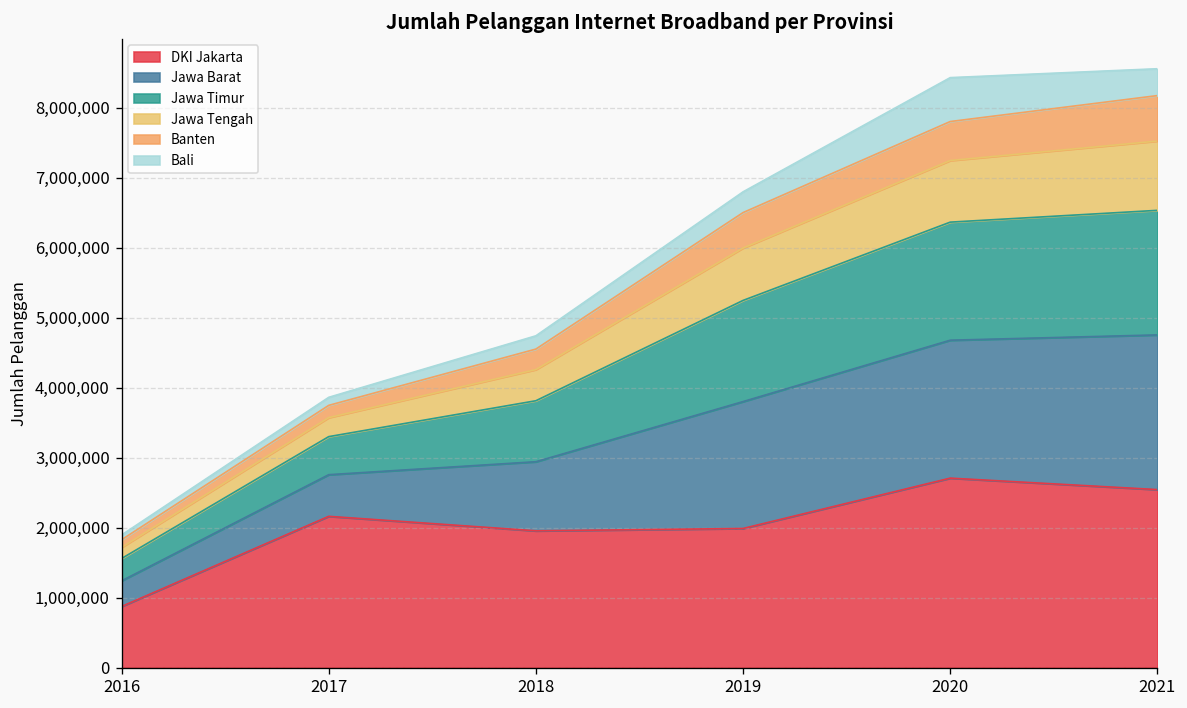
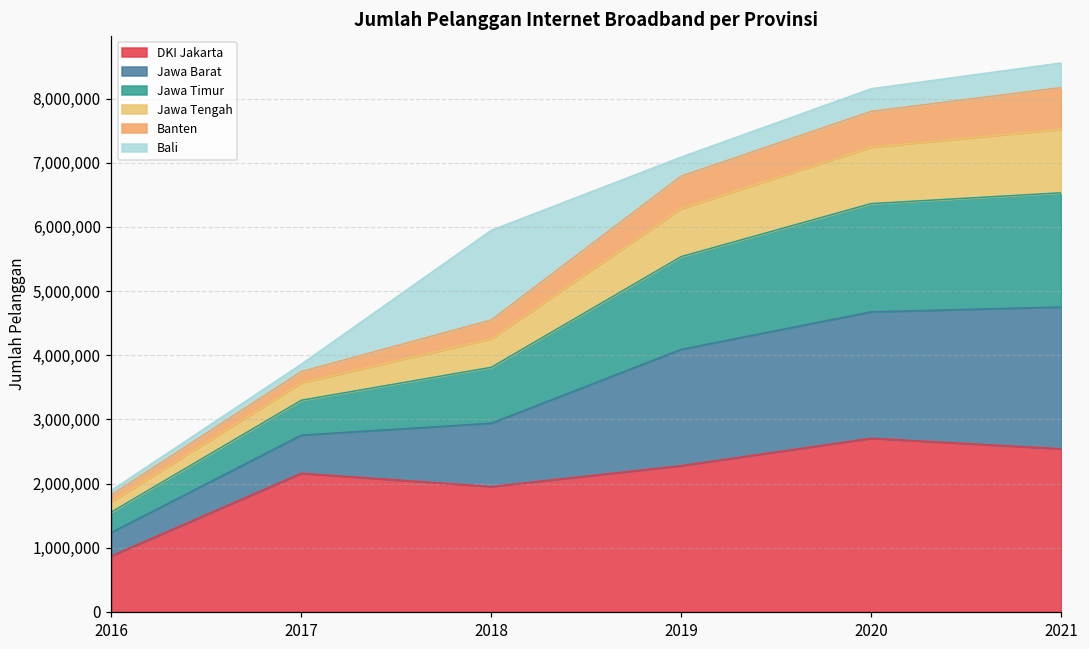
  {
    "DKI Jakarta": {
      "2016": "900,000",
      "2017": "2,200,000",
      "2018": "2,000,000",
-     "2019": "2,000,000",
+     "2019": "2,300,000",
      "2020": "2,700,000",
      "2021": "2,500,000"
    },
    "Bali": {
      "2016": "100,000",
      "2017": "100,000",
-     "2018": "200,000",
+     "2018": "1,400,000",
      "2019": "300,000",
-     "2020": "600,000",
+     "2020": "400,000",
      "2021": "400,000"
    }
  }
